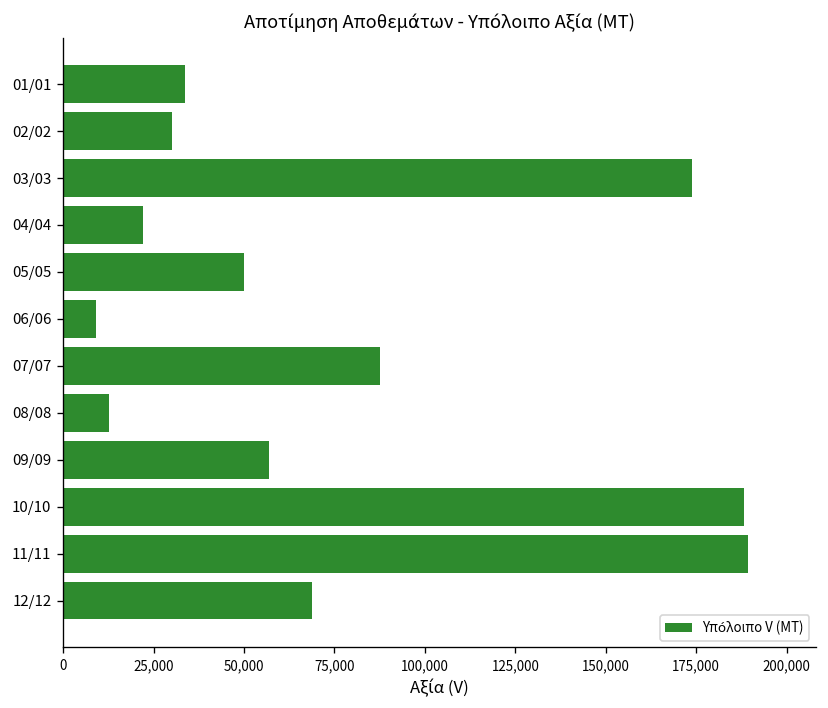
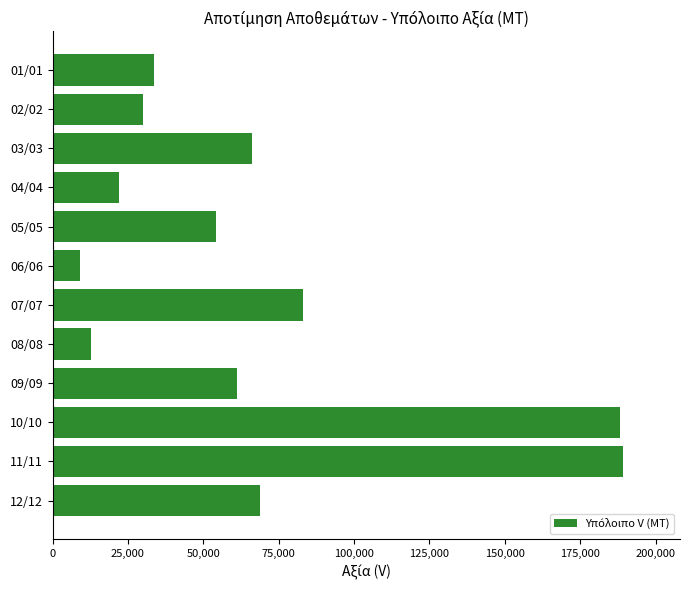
  {
    "01/01": "34,000",
    "02/02": "30,000",
-   "03/03": "174,000",
+   "03/03": "66,000",
    "04/04": "22,000",
-   "05/05": "50,000",
+   "05/05": "54,000",
    "06/06": "9,000",
-   "07/07": "88,000",
+   "07/07": "83,000",
    "08/08": "13,000",
-   "09/09": "57,000",
+   "09/09": "61,000",
    "10/10": "188,000",
    "11/11": "189,000",
    "12/12": "69,000"
  }
